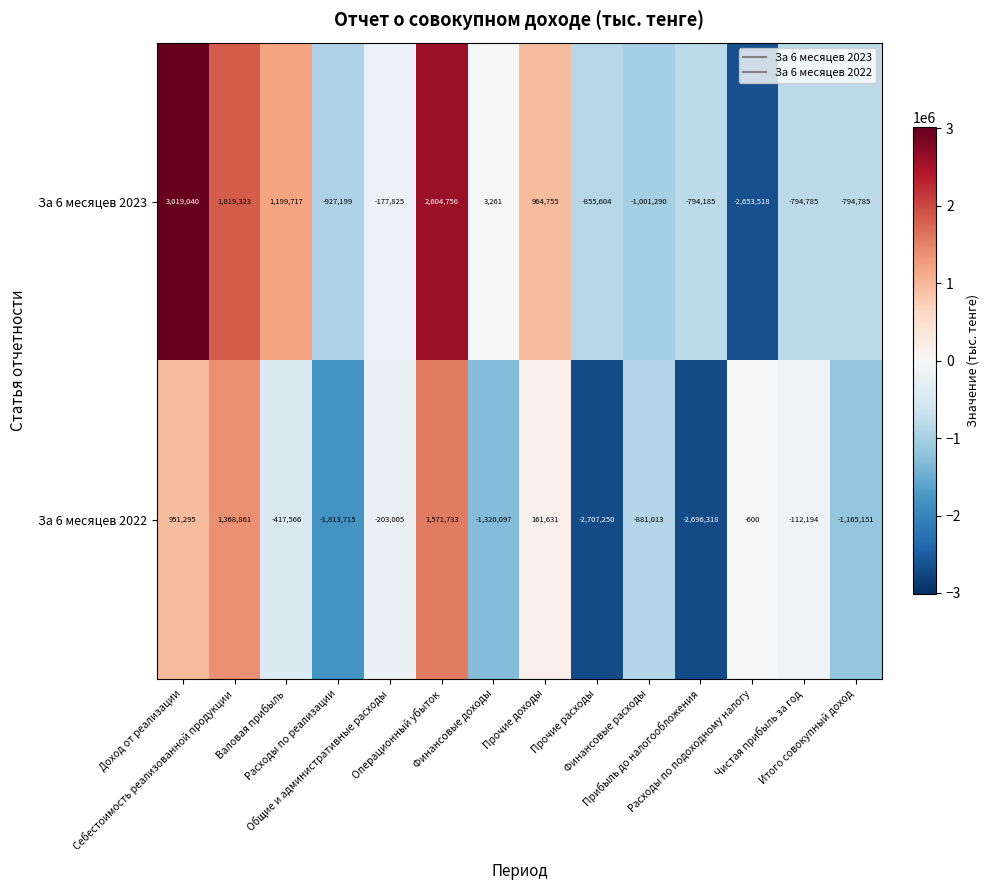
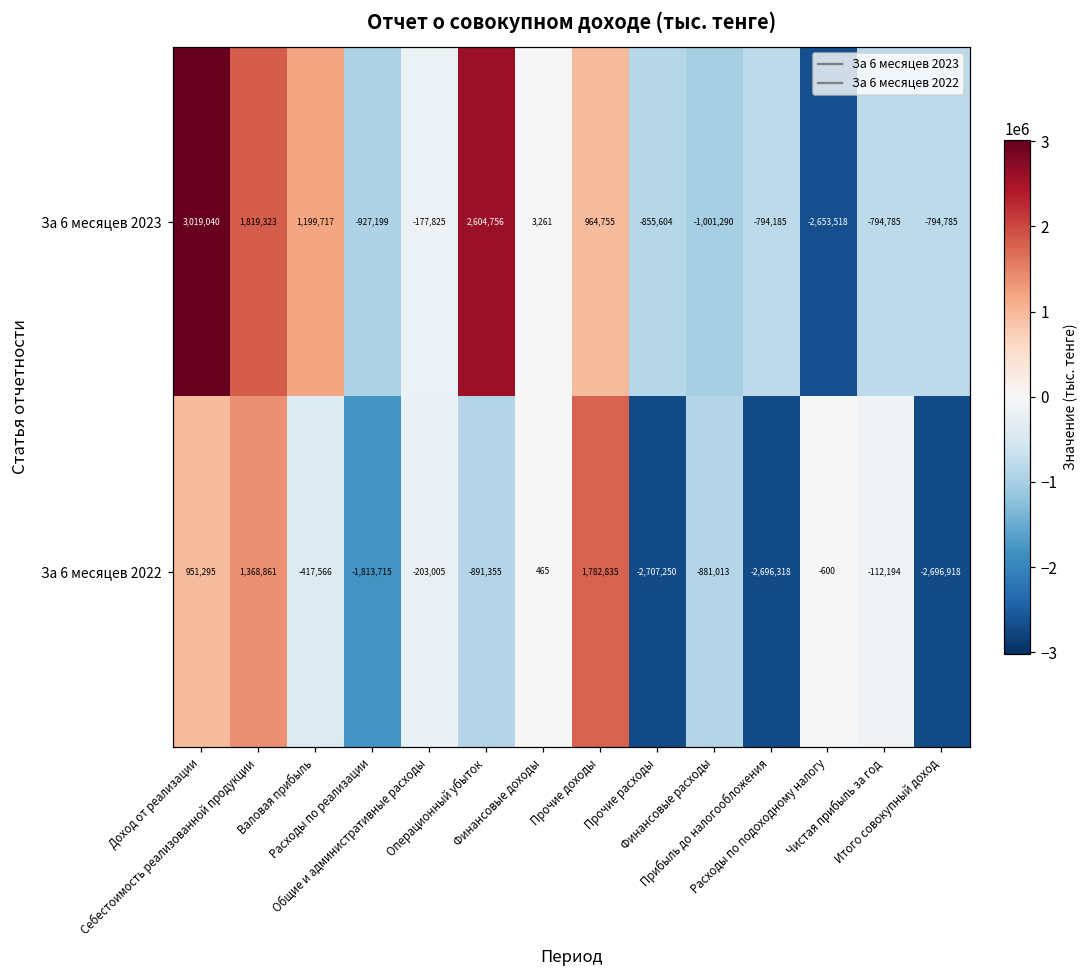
  {
    "За 6 месяцев 2023": {
      "Доход от реализации": "3,019,040",
      "Себестоимость реализованной продукции": "1,819,323",
      "Валовая прибыль": "1,199,717",
      "Расходы по реализации": "-927,199",
      "Общие и административные расходы": "-177,825",
      "Операционный убыток": "2,604,756",
      "Финансовые доходы": "3,261",
      "Прочие доходы": "964,755",
      "Прочие расходы": "-855,604",
      "Финансовые расходы": "-1,001,290",
      "Прибыль до налогообложения": "-794,185",
      "Расходы по подоходному налогу": "-2,653,518",
      "Чистая прибыль за год": "-794,785",
      "Итого совокупный доход": "-794,785"
    },
    "За 6 месяцев 2022": {
      "Доход от реализации": "951,295",
      "Себестоимость реализованной продукции": "1,368,861",
      "Валовая прибыль": "-417,566",
      "Расходы по реализации": "-1,813,715",
      "Общие и административные расходы": "-203,005",
-     "Операционный убыток": "1,571,733",
-     "Финансовые доходы": "-1,320,097",
-     "Прочие доходы": "161,631",
+     "Операционный убыток": "-891,355",
+     "Финансовые доходы": "465",
+     "Прочие доходы": "1,782,835",
      "Прочие расходы": "-2,707,250",
      "Финансовые расходы": "-881,013",
      "Прибыль до налогообложения": "-2,696,318",
      "Расходы по подоходному налогу": "-600",
      "Чистая прибыль за год": "-112,194",
-     "Итого совокупный доход": "-1,165,151"
+     "Итого совокупный доход": "-2,696,918"
    }
  }
